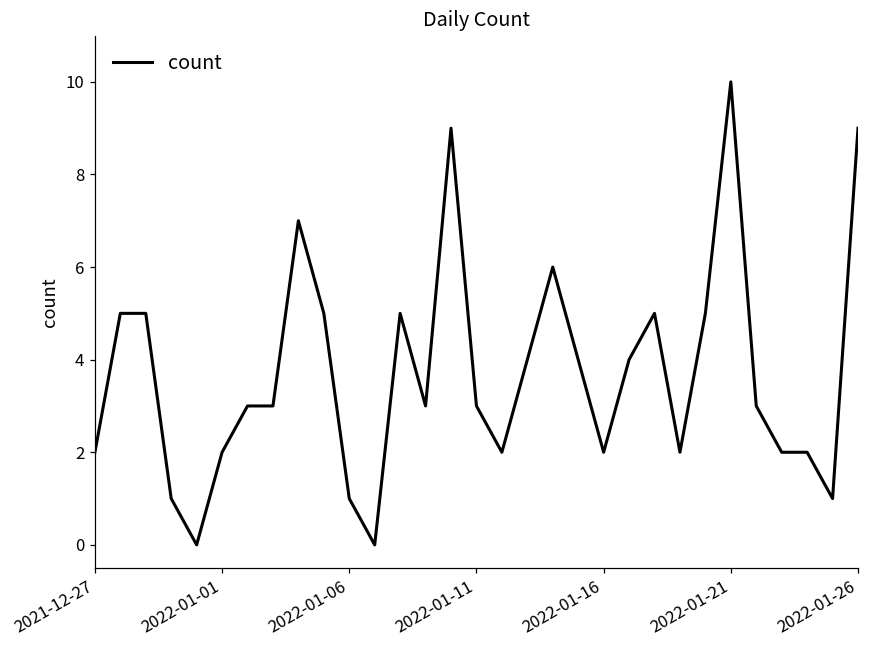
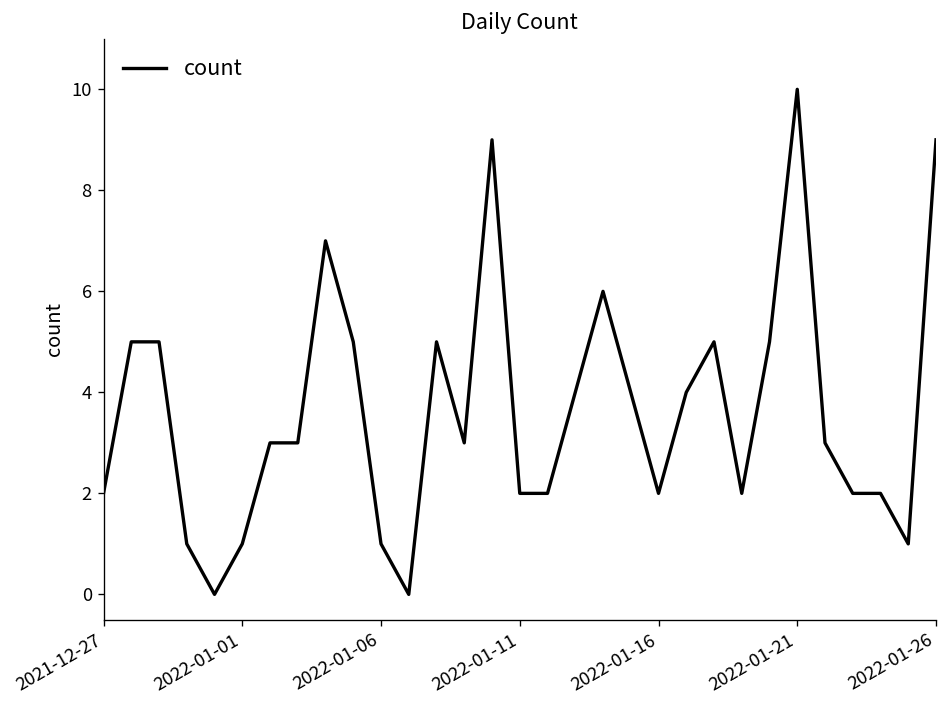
  {
    "2021-12-27": 2,
-   "2022-01-01": 2,
+   "2022-01-01": 1,
    "2022-01-06": 1,
-   "2022-01-11": 3,
+   "2022-01-11": 2,
    "2022-01-16": 2,
    "2022-01-21": 10,
    "2022-01-26": 9
  }
